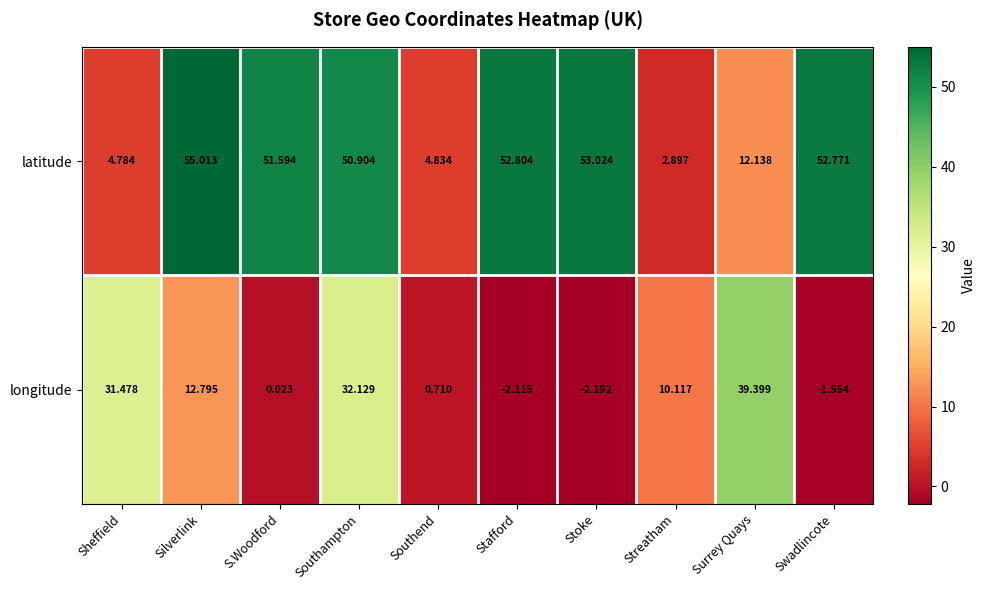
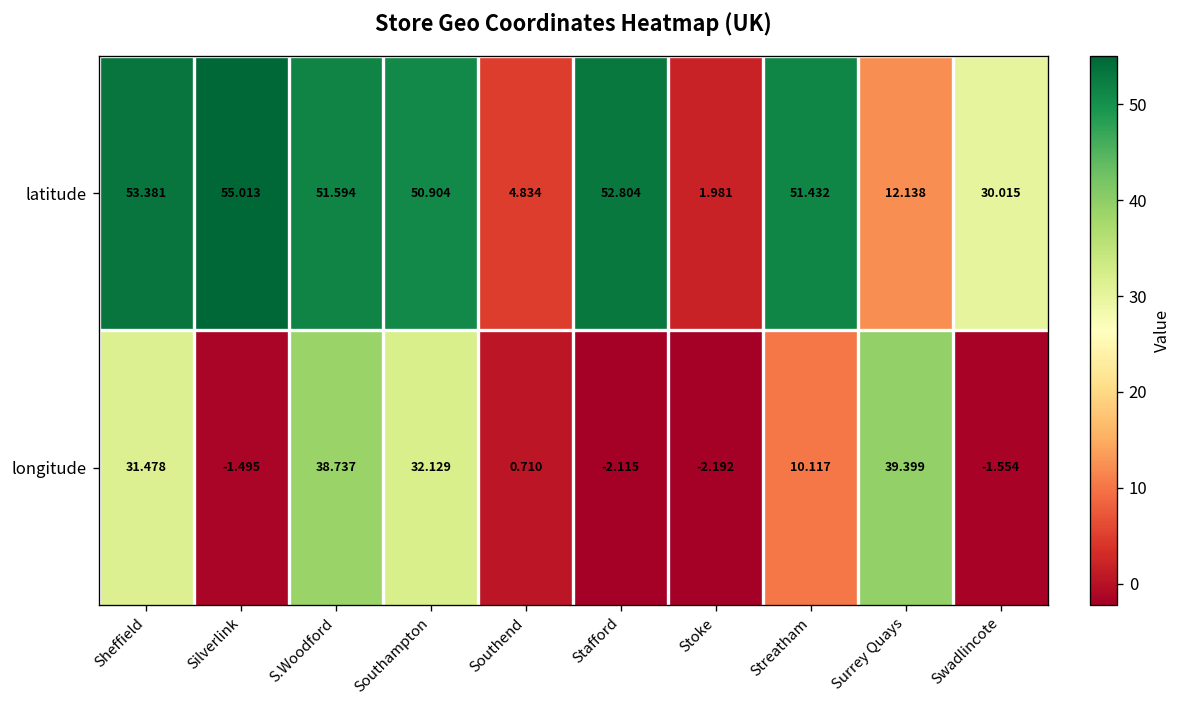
  {
    "latitude": {
-     "Sheffield": 4.784,
+     "Sheffield": 53.381,
      "Silverlink": 55.013,
      "S.Woodford": 51.594,
      "Southampton": 50.904,
      "Southend": 4.834,
      "Stafford": 52.804,
-     "Stoke": 53.024,
-     "Streatham": 2.897,
+     "Stoke": 1.981,
+     "Streatham": 51.432,
      "Surrey Quays": 12.138,
-     "Swadlincote": 52.771
+     "Swadlincote": 30.015
    },
    "longitude": {
      "Sheffield": 31.478,
-     "Silverlink": 12.795,
-     "S.Woodford": 0.023,
+     "Silverlink": -1.495,
+     "S.Woodford": 38.737,
      "Southampton": 32.129,
      "Southend": 0.710,
      "Stafford": -2.115,
      "Stoke": -2.192,
      "Streatham": 10.117,
      "Surrey Quays": 39.399,
      "Swadlincote": -1.554
    }
  }
